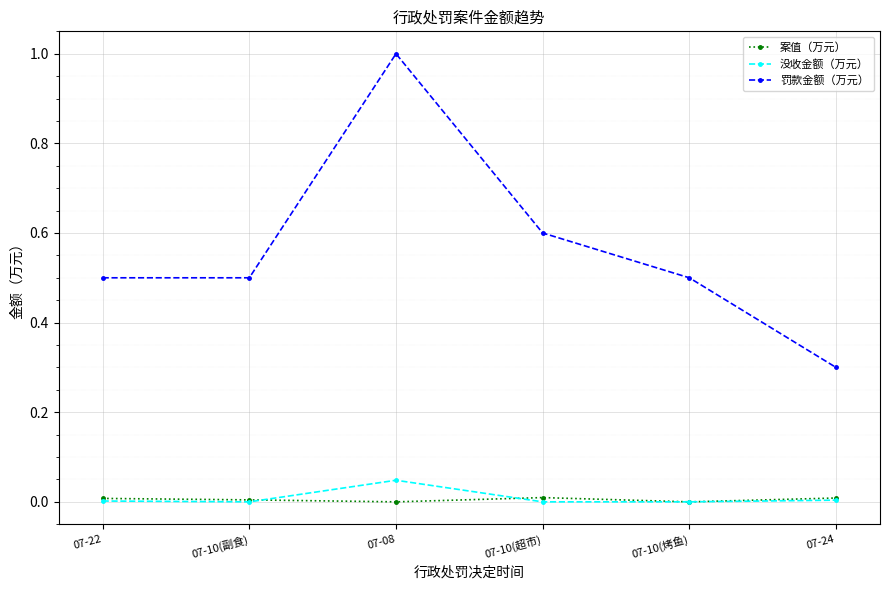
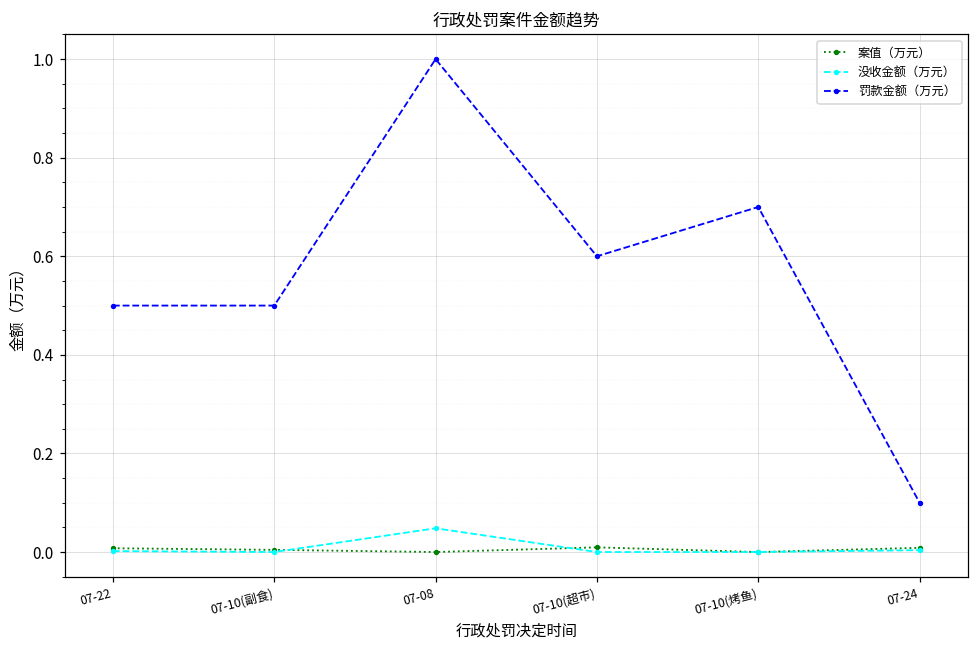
  {
    "案值（万元）": {
      "07-22": 0.01,
      "07-08": 0.0,
      "07-10(超市)": 0.01
    },
    "没收金额（万元）": {
      "07-22": 0.0,
      "07-08": 0.05,
      "07-10(超市)": 0.0
    },
    "罚款金额（万元）": {
      "07-22": 0.5,
      "07-10(副食)": 0.5,
      "07-08": 1.0,
      "07-10(超市)": 0.6,
-     "07-10(烤鱼)": 0.5,
-     "07-24": 0.3
+     "07-10(烤鱼)": 0.7,
+     "07-24": 0.1
    }
  }
